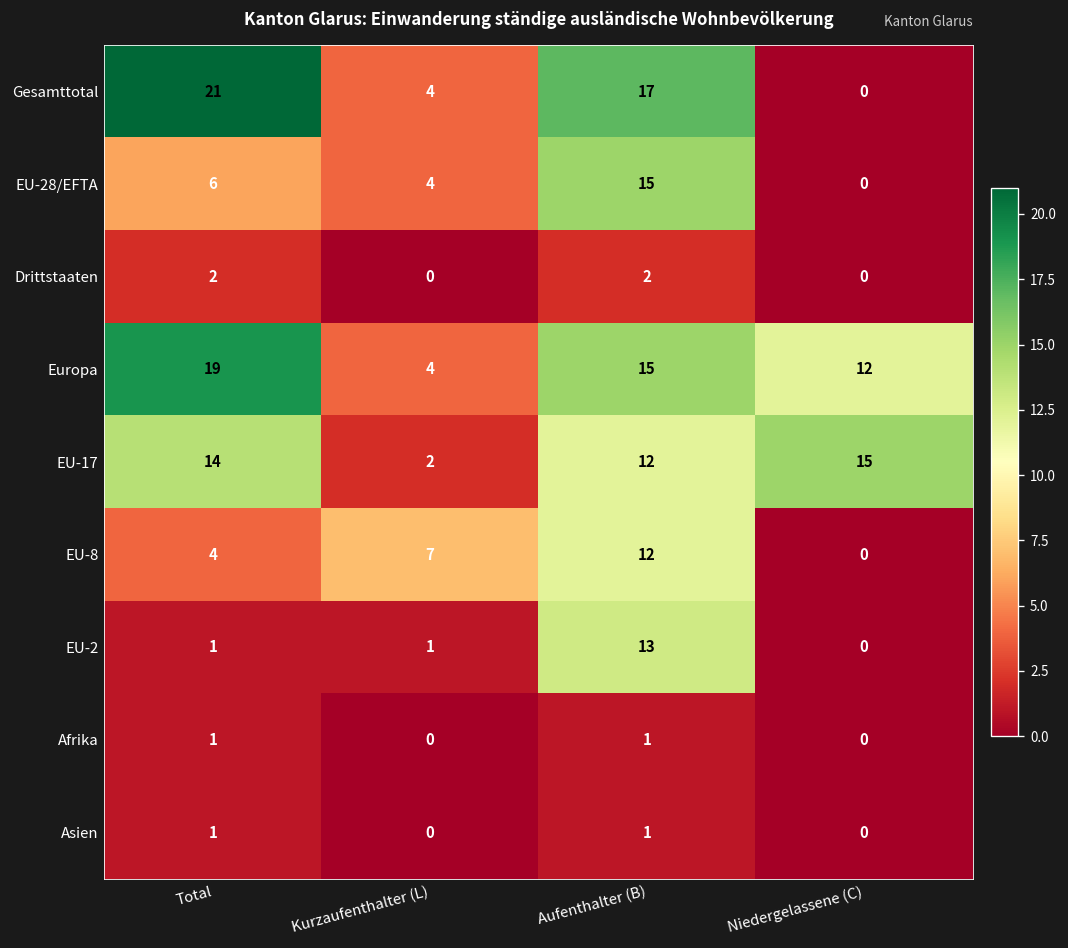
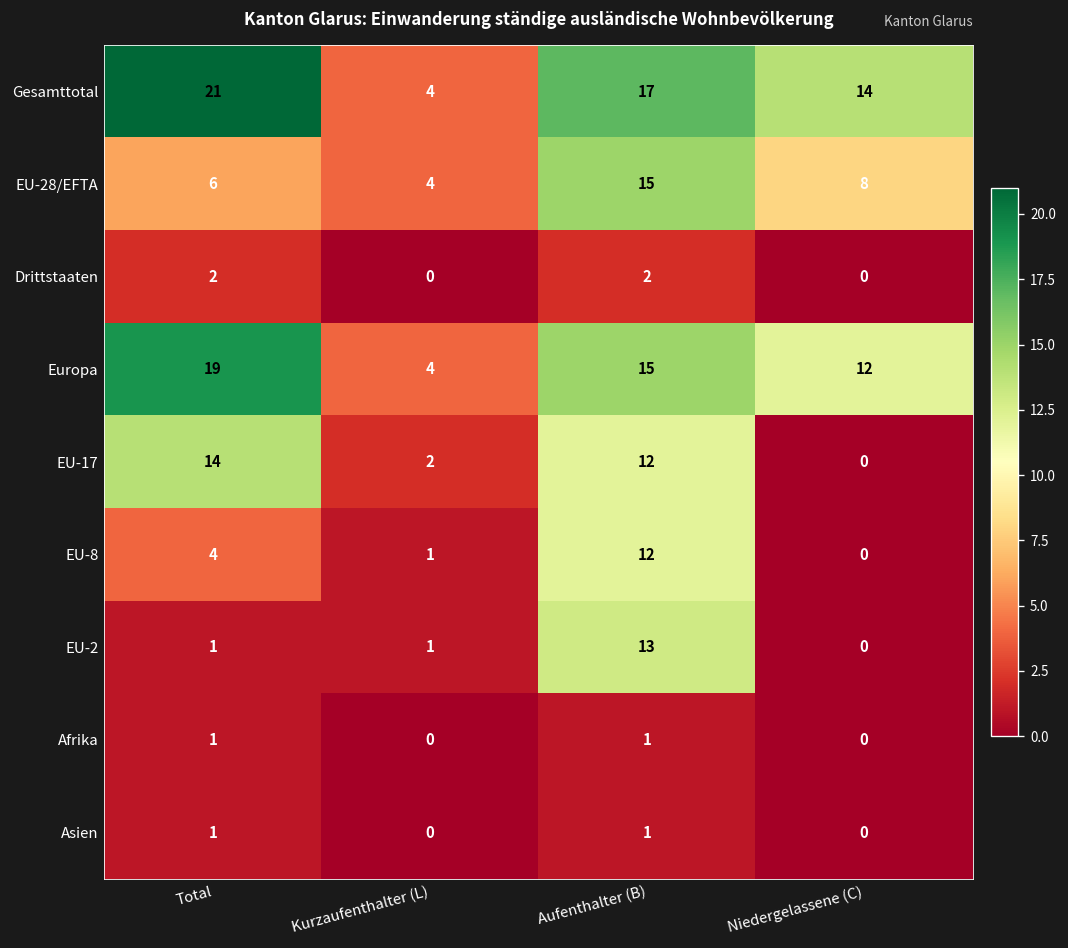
  {
    "Gesamttotal": {
      "Total": 21,
      "Kurzaufenthalter (L)": 4,
      "Aufenthalter (B)": 17,
-     "Niedergelassene (C)": 0
+     "Niedergelassene (C)": 14
    },
    "EU-28/EFTA": {
      "Total": 6,
      "Kurzaufenthalter (L)": 4,
      "Aufenthalter (B)": 15,
-     "Niedergelassene (C)": 0
+     "Niedergelassene (C)": 8
    },
    "Drittstaaten": {
      "Total": 2,
      "Kurzaufenthalter (L)": 0,
      "Aufenthalter (B)": 2,
      "Niedergelassene (C)": 0
    },
    "Europa": {
      "Total": 19,
      "Kurzaufenthalter (L)": 4,
      "Aufenthalter (B)": 15,
      "Niedergelassene (C)": 12
    },
    "EU-17": {
      "Total": 14,
      "Kurzaufenthalter (L)": 2,
      "Aufenthalter (B)": 12,
-     "Niedergelassene (C)": 15
+     "Niedergelassene (C)": 0
    },
    "EU-8": {
      "Total": 4,
-     "Kurzaufenthalter (L)": 7,
+     "Kurzaufenthalter (L)": 1,
      "Aufenthalter (B)": 12,
      "Niedergelassene (C)": 0
    },
    "EU-2": {
      "Total": 1,
      "Kurzaufenthalter (L)": 1,
      "Aufenthalter (B)": 13,
      "Niedergelassene (C)": 0
    },
    "Afrika": {
      "Total": 1,
      "Kurzaufenthalter (L)": 0,
      "Aufenthalter (B)": 1,
      "Niedergelassene (C)": 0
    },
    "Asien": {
      "Total": 1,
      "Kurzaufenthalter (L)": 0,
      "Aufenthalter (B)": 1,
      "Niedergelassene (C)": 0
    }
  }
